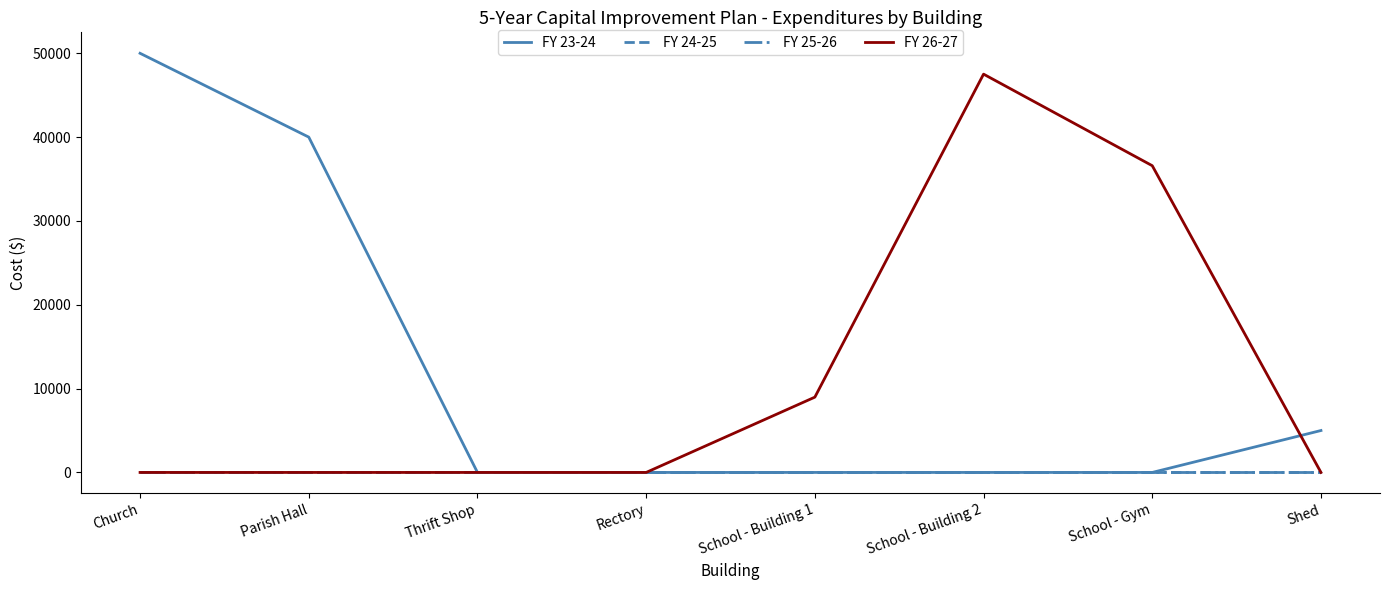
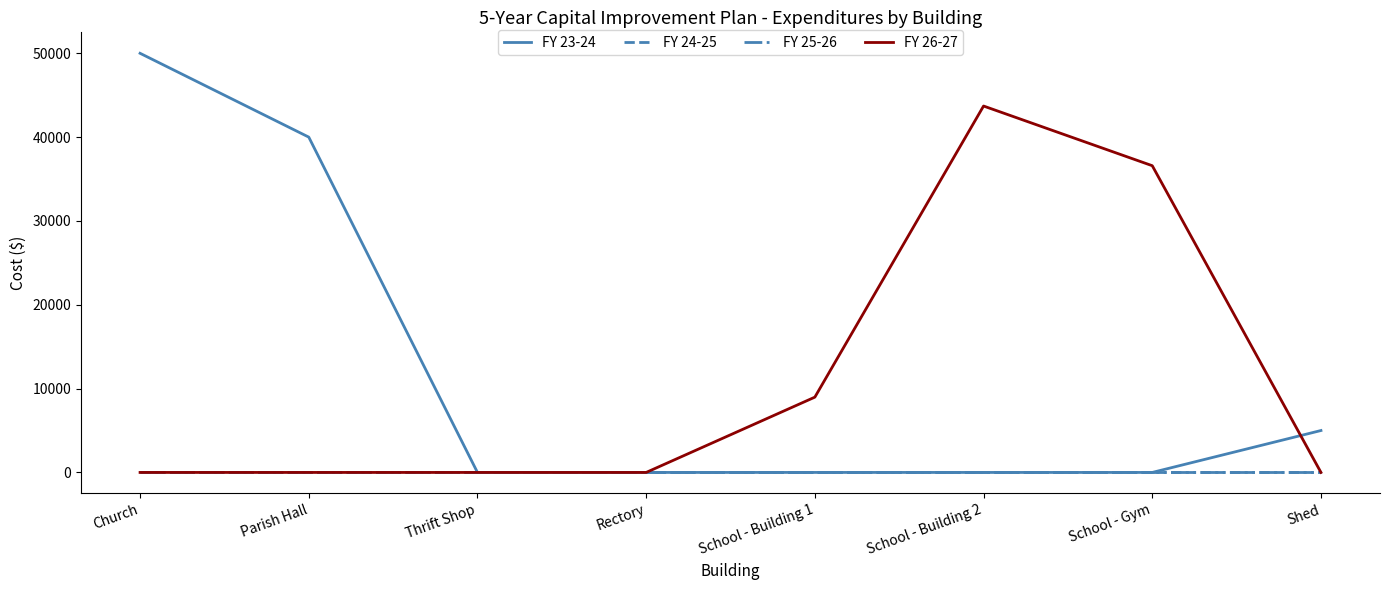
  {
    "FY 26-27": {
      "School - Building 1": 9000,
-     "School - Building 2": 48000,
+     "School - Building 2": 44000,
      "School - Gym": 37000
    }
  }
